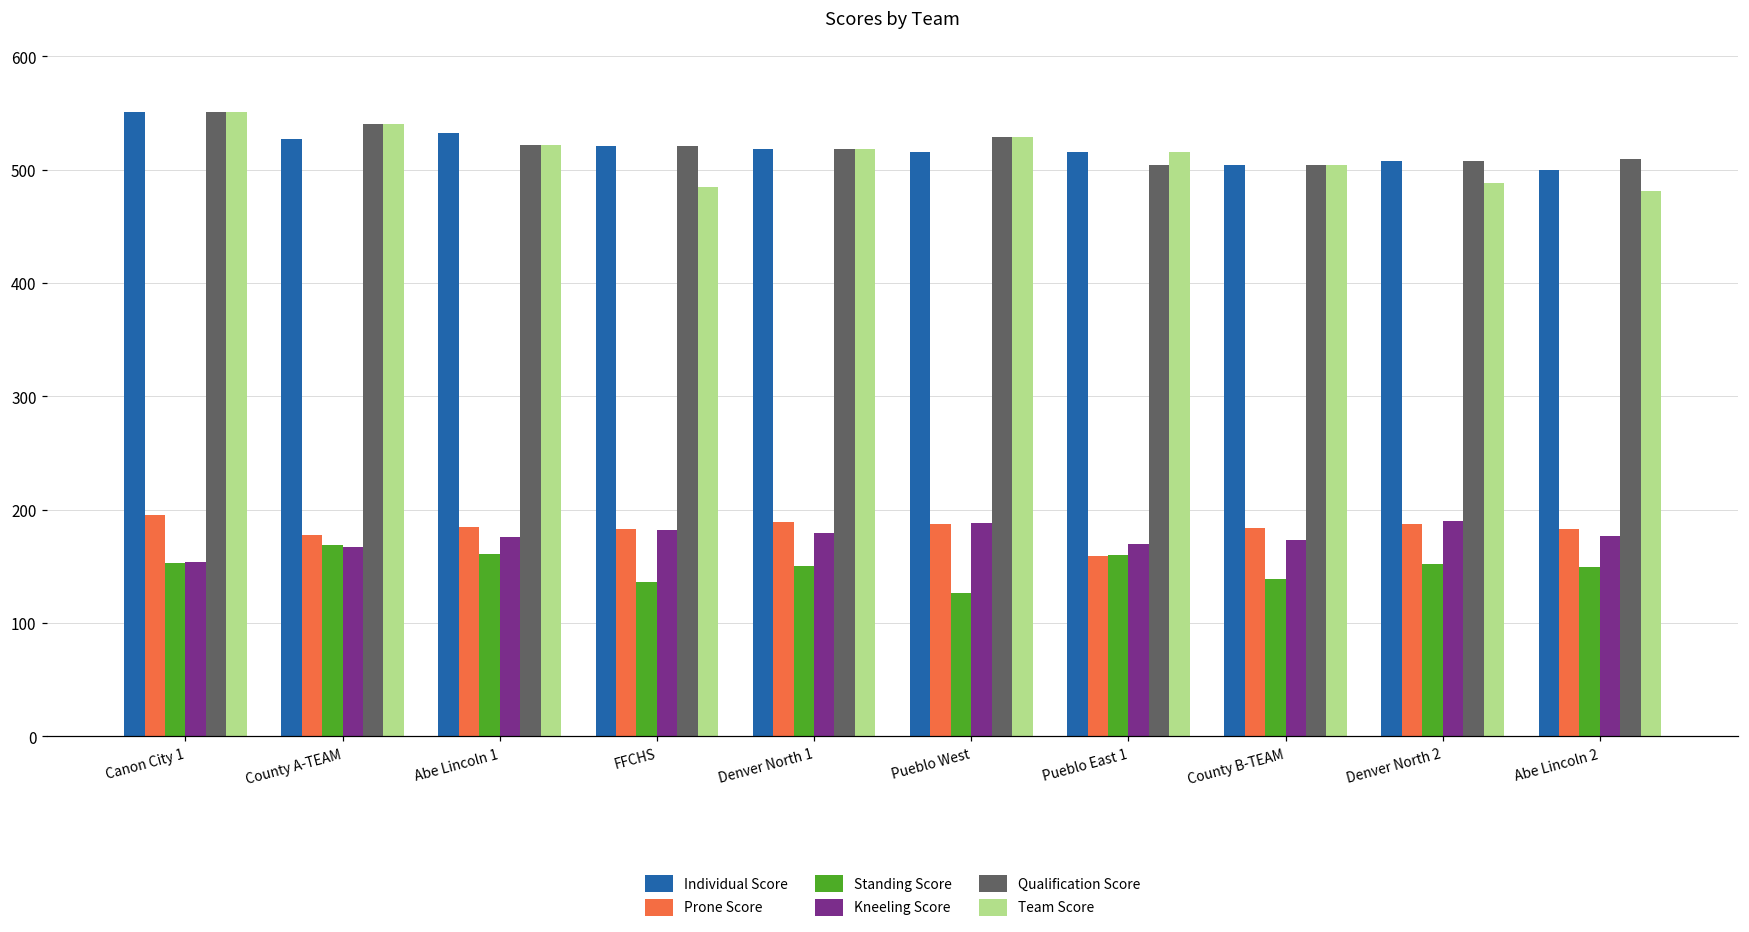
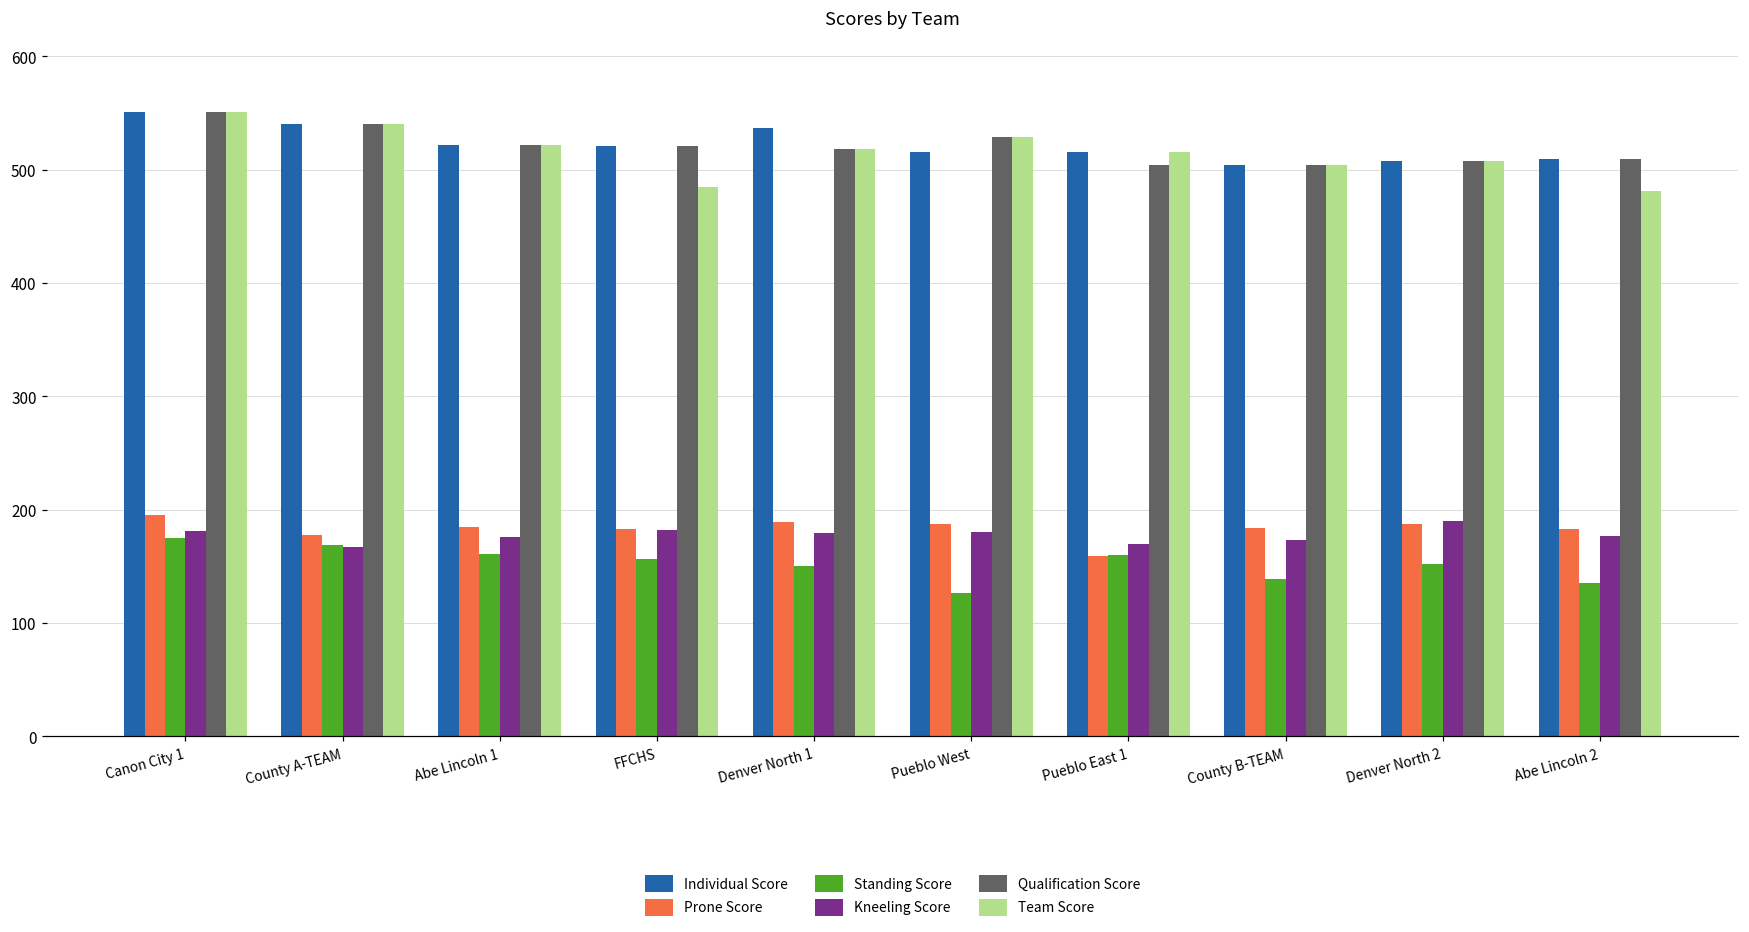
  {
    "Individual Score": {
      "Canon City 1": 551,
-     "County A-TEAM": 527,
-     "Abe Lincoln 1": 532,
+     "County A-TEAM": 540,
+     "Abe Lincoln 1": 522,
      "FFCHS": 521,
-     "Denver North 1": 518,
+     "Denver North 1": 537,
      "Pueblo West": 516,
      "Pueblo East 1": 516,
      "County B-TEAM": 504,
      "Denver North 2": 508,
-     "Abe Lincoln 2": 500
+     "Abe Lincoln 2": 509
    },
    "Prone Score": {
      "Canon City 1": 195,
      "County A-TEAM": 178,
      "Abe Lincoln 1": 185,
      "FFCHS": 183,
      "Denver North 1": 189,
      "Pueblo West": 187,
      "Pueblo East 1": 159,
      "County B-TEAM": 184,
      "Denver North 2": 187,
      "Abe Lincoln 2": 183
    },
    "Standing Score": {
-     "Canon City 1": 153,
+     "Canon City 1": 175,
      "County A-TEAM": 169,
      "Abe Lincoln 1": 161,
-     "FFCHS": 136,
+     "FFCHS": 156,
      "Denver North 1": 150,
      "Pueblo West": 126,
      "Pueblo East 1": 160,
      "County B-TEAM": 139,
      "Denver North 2": 152,
-     "Abe Lincoln 2": 149
+     "Abe Lincoln 2": 135
    },
    "Kneeling Score": {
-     "Canon City 1": 154,
+     "Canon City 1": 181,
      "County A-TEAM": 167,
      "Abe Lincoln 1": 176,
      "FFCHS": 182,
      "Denver North 1": 179,
-     "Pueblo West": 188,
+     "Pueblo West": 180,
      "Pueblo East 1": 170,
      "County B-TEAM": 173,
      "Denver North 2": 190,
      "Abe Lincoln 2": 177
    },
    "Qualification Score": {
      "Canon City 1": 551,
      "County A-TEAM": 540,
      "Abe Lincoln 1": 522,
      "FFCHS": 521,
      "Denver North 1": 518,
      "Pueblo West": 529,
      "Pueblo East 1": 504,
      "County B-TEAM": 504,
      "Denver North 2": 508,
      "Abe Lincoln 2": 509
    },
    "Team Score": {
      "Canon City 1": 551,
      "County A-TEAM": 540,
      "Abe Lincoln 1": 522,
      "FFCHS": 485,
      "Denver North 1": 518,
      "Pueblo West": 529,
      "Pueblo East 1": 516,
      "County B-TEAM": 504,
-     "Denver North 2": 488,
+     "Denver North 2": 508,
      "Abe Lincoln 2": 481
    }
  }
